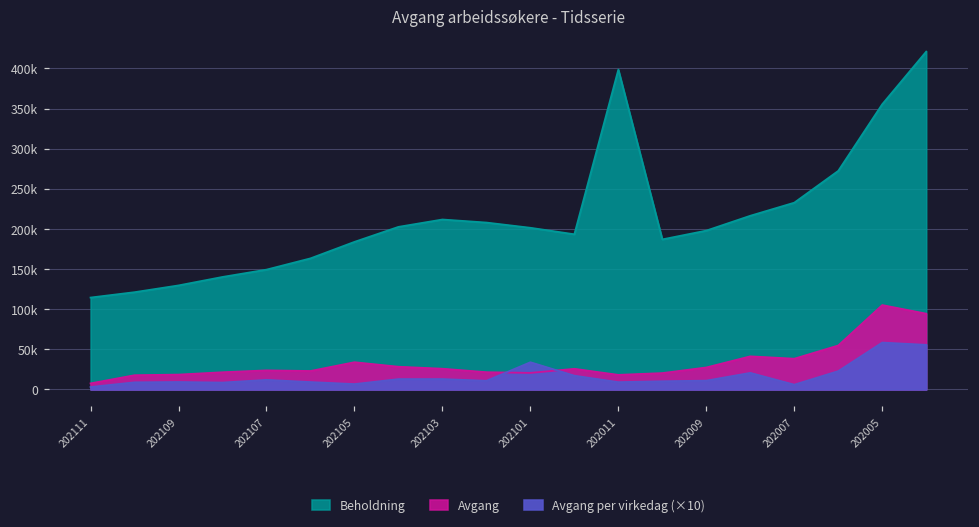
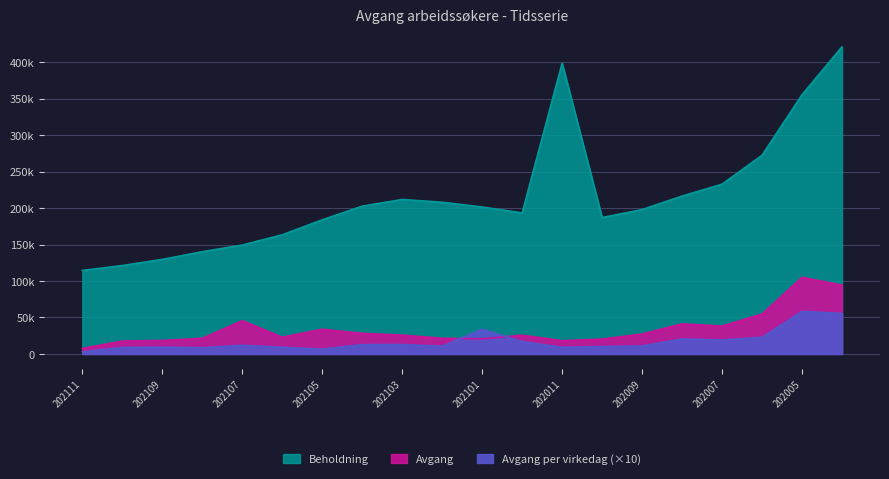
  {
    "Beholdning": {
      "202111": 110000,
      "202109": 130000,
      "202107": 150000,
      "202105": 180000,
      "202103": 210000,
      "202101": 200000,
      "202011": 400000,
      "202009": 200000,
      "202007": 230000,
      "202005": 360000
    },
    "Avgang": {
      "202111": 10000,
      "202109": 20000,
-     "202107": 20000,
+     "202107": 50000,
      "202105": 30000,
      "202103": 30000,
      "202101": 20000,
      "202011": 20000,
      "202009": 30000,
      "202007": 40000,
      "202005": 110000
    },
    "Avgang per virkedag (×10)": {
      "202111": 0,
      "202109": 10000,
      "202107": 10000,
      "202105": 10000,
      "202103": 10000,
      "202101": 30000,
      "202011": 10000,
      "202009": 10000,
-     "202007": 10000,
+     "202007": 20000,
      "202005": 60000
    }
  }
